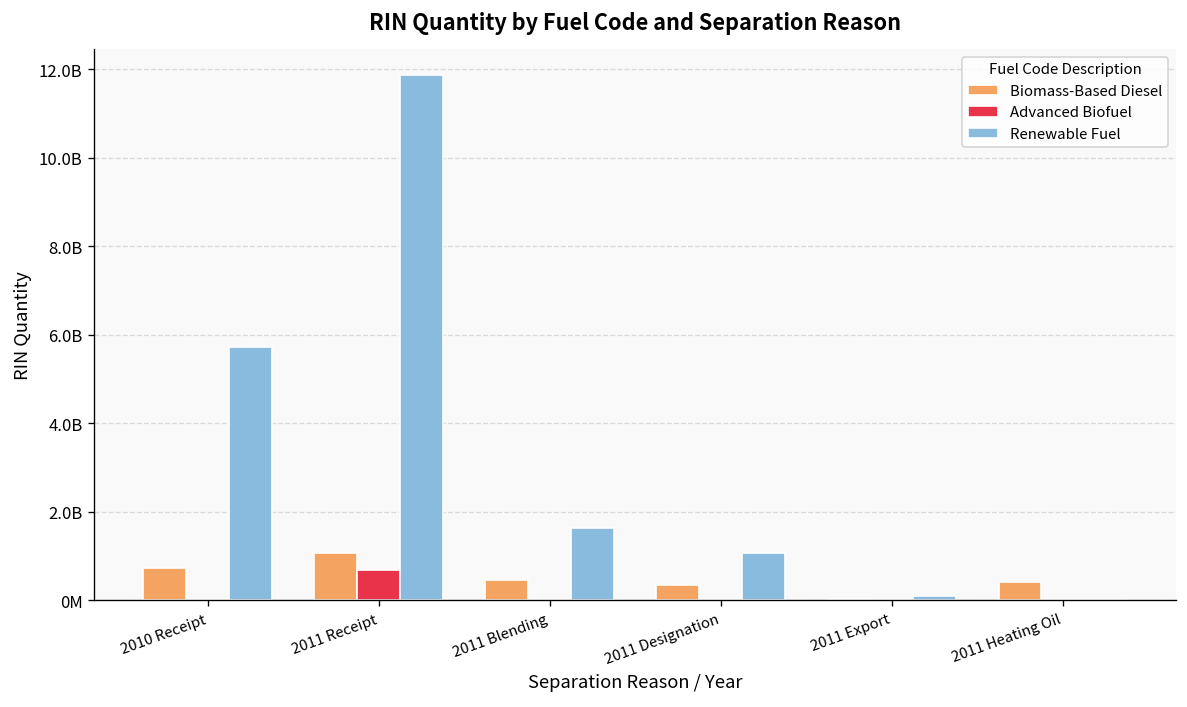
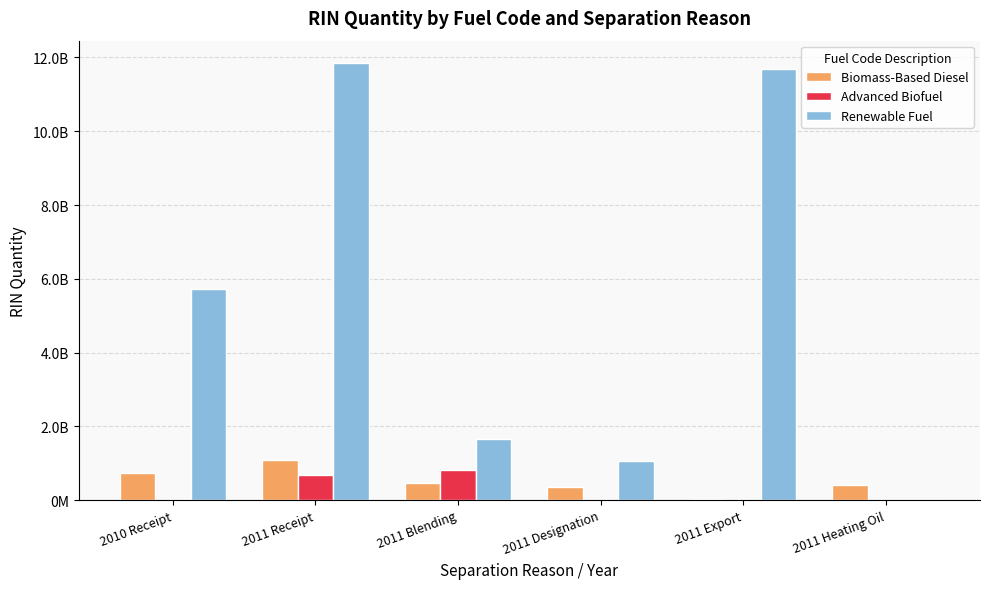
  {
    "Biomass-Based Diesel": {
      "2010 Receipt": 700000000,
      "2011 Receipt": 1100000000,
      "2011 Blending": 500000000,
      "2011 Designation": 400000000,
      "2011 Heating Oil": 400000000
    },
    "Advanced Biofuel": {
      "2011 Receipt": 700000000,
-     "2011 Blending": 0
+     "2011 Blending": 800000000
    },
    "Renewable Fuel": {
      "2010 Receipt": 5700000000,
      "2011 Receipt": 11900000000,
      "2011 Blending": 1600000000,
      "2011 Designation": 1100000000,
-     "2011 Export": 100000000
+     "2011 Export": 11700000000
    }
  }
